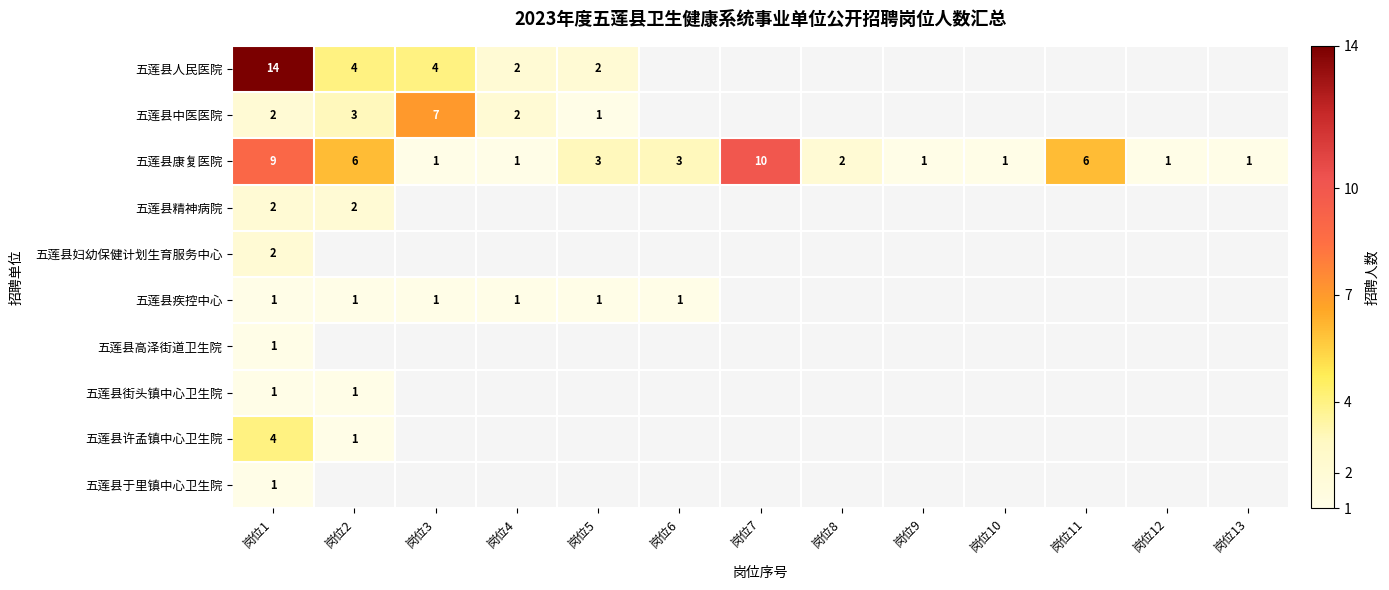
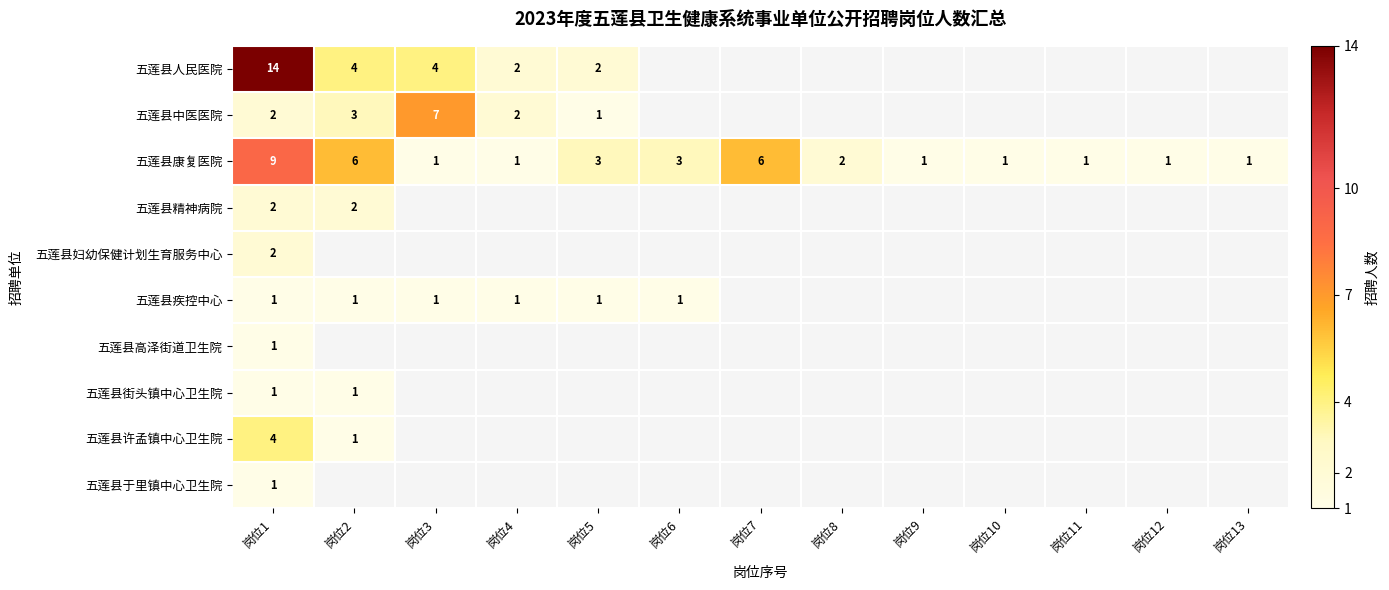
  {
    "五莲县人民医院": {
      "岗位1": 14,
      "岗位2": 4,
      "岗位3": 4,
      "岗位4": 2,
      "岗位5": 2
    },
    "五莲县中医医院": {
      "岗位1": 2,
      "岗位2": 3,
      "岗位3": 7,
      "岗位4": 2,
      "岗位5": 1
    },
    "五莲县康复医院": {
      "岗位1": 9,
      "岗位2": 6,
      "岗位3": 1,
      "岗位4": 1,
      "岗位5": 3,
      "岗位6": 3,
-     "岗位7": 10,
+     "岗位7": 6,
      "岗位8": 2,
      "岗位9": 1,
      "岗位10": 1,
-     "岗位11": 6,
+     "岗位11": 1,
      "岗位12": 1,
      "岗位13": 1
    },
    "五莲县精神病院": {
      "岗位1": 2,
      "岗位2": 2
    },
    "五莲县妇幼保健计划生育服务中心": {
      "岗位1": 2
    },
    "五莲县疾控中心": {
      "岗位1": 1,
      "岗位2": 1,
      "岗位3": 1,
      "岗位4": 1,
      "岗位5": 1,
      "岗位6": 1
    },
    "五莲县高泽街道卫生院": {
      "岗位1": 1
    },
    "五莲县街头镇中心卫生院": {
      "岗位1": 1,
      "岗位2": 1
    },
    "五莲县许孟镇中心卫生院": {
      "岗位1": 4,
      "岗位2": 1
    },
    "五莲县于里镇中心卫生院": {
      "岗位1": 1
    }
  }
